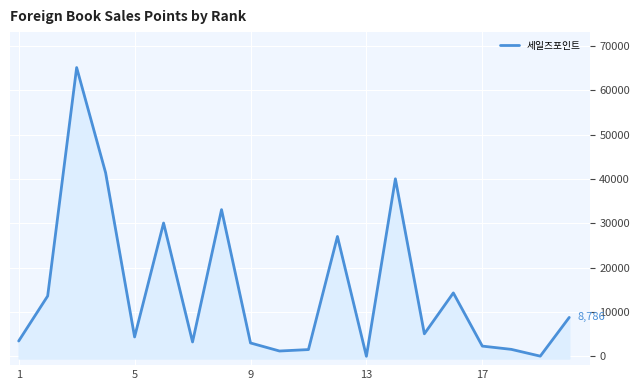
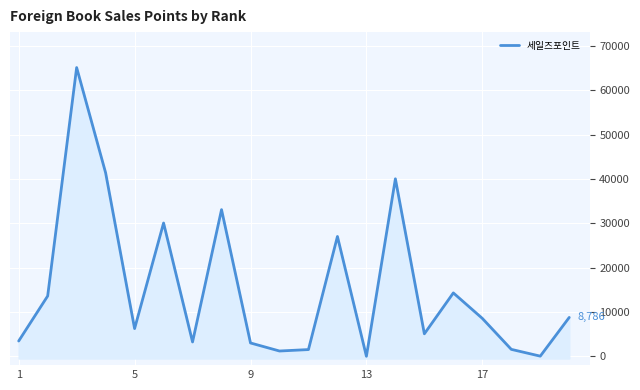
  {
    "1": 3000,
-   "5": 4000,
+   "5": 6000,
    "9": 3000,
    "13": 0,
-   "17": 2000
+   "17": 9000
  }
